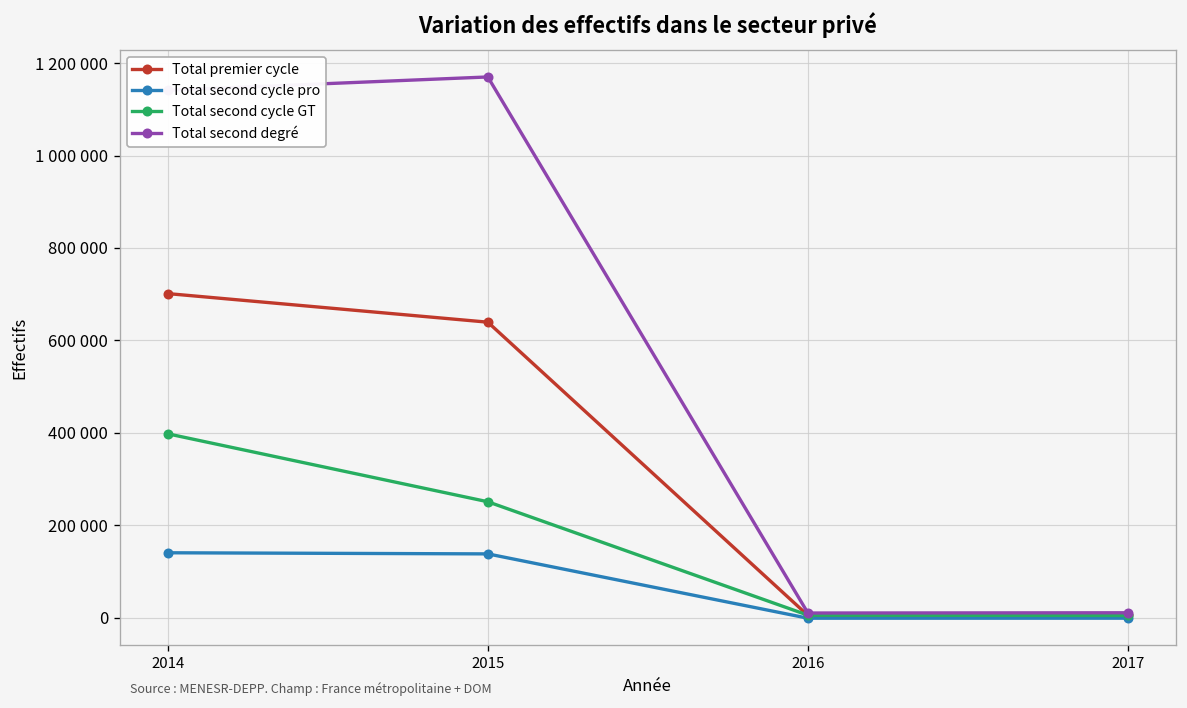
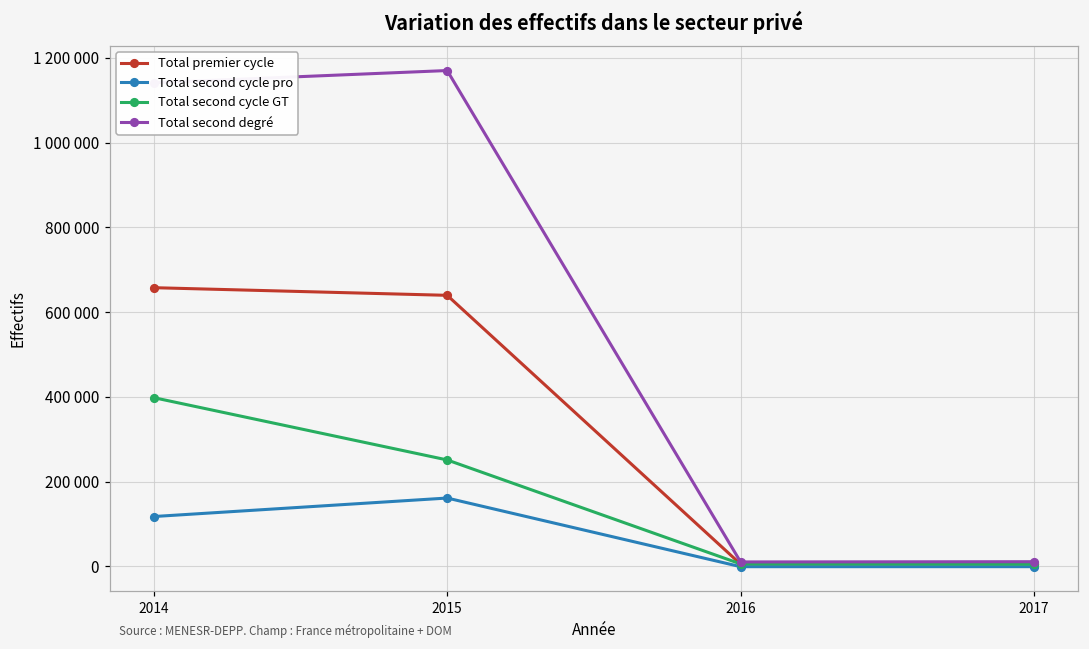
  {
    "Total premier cycle": {
-     "2014": 700000,
+     "2014": 660000,
      "2015": 640000
    },
    "Total second cycle pro": {
-     "2014": 140000,
-     "2015": 140000
+     "2014": 120000,
+     "2015": 160000
    },
    "Total second cycle GT": {
      "2014": 400000,
      "2015": 250000
    },
    "Total second degré": {
      "2015": 1170000
    }
  }
